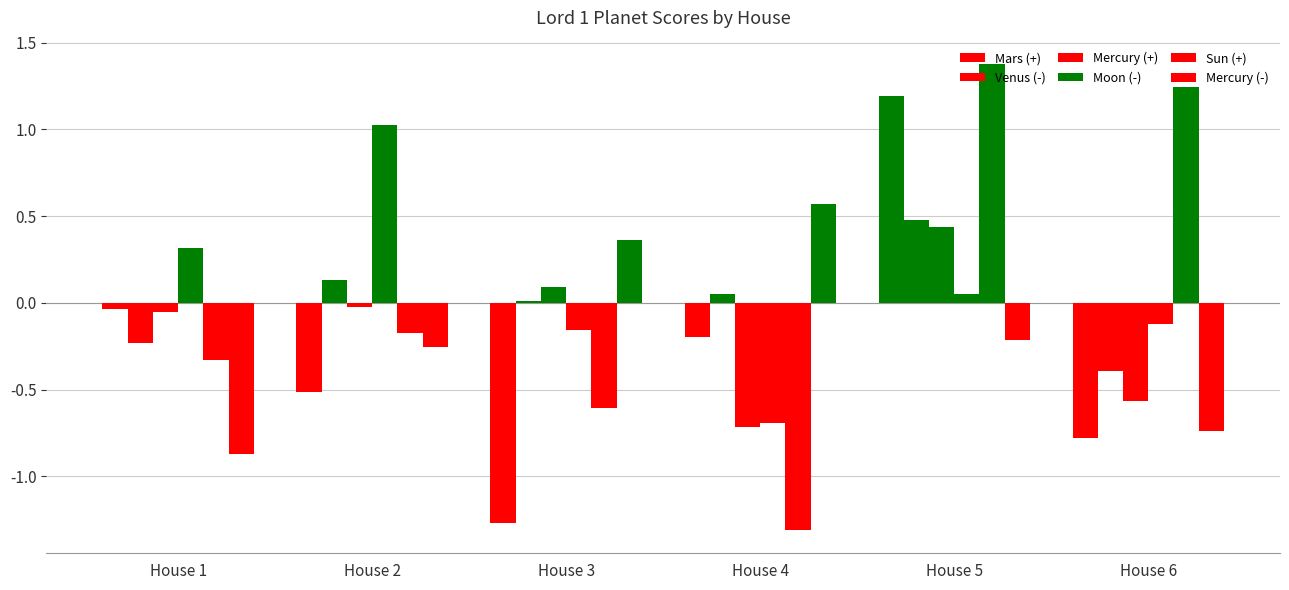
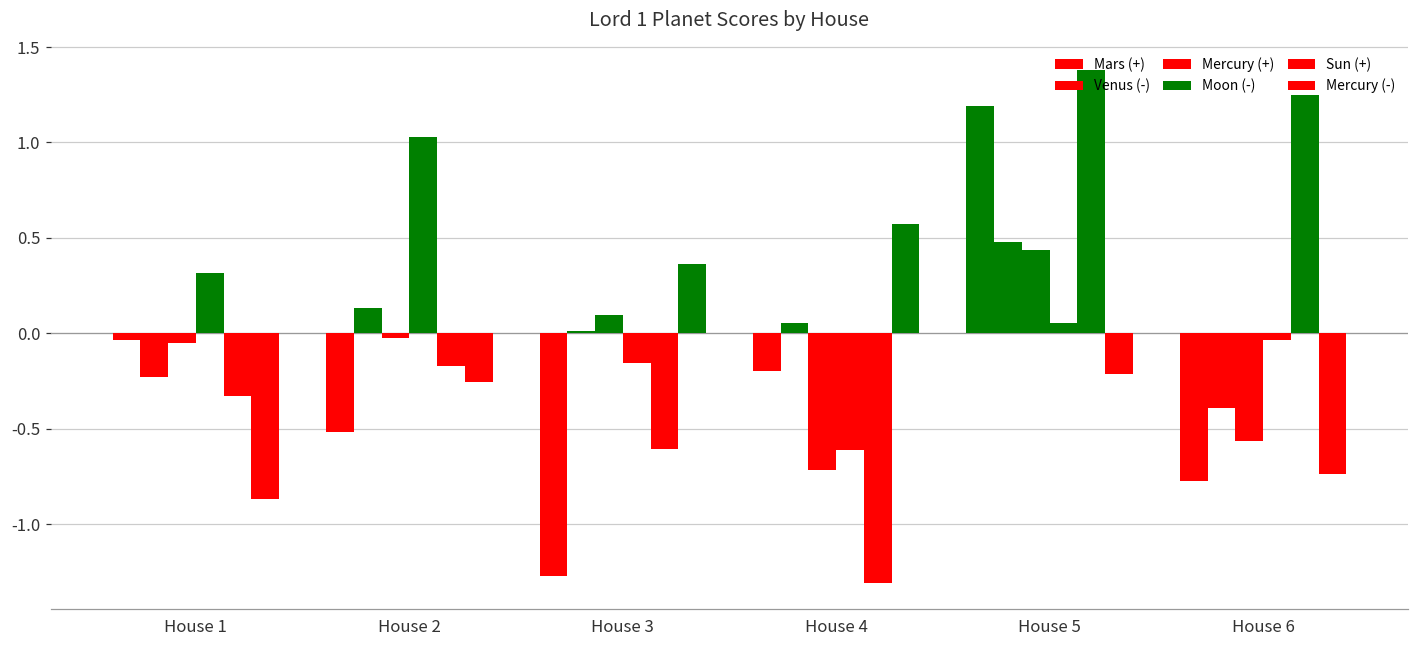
  {
    "Moon (-)": {
      "House 1": 0.32,
      "House 2": 1.03,
      "House 3": -0.15,
-     "House 4": -0.69,
+     "House 4": -0.61,
      "House 5": 0.05,
-     "House 6": -0.12
+     "House 6": -0.04
    }
  }
